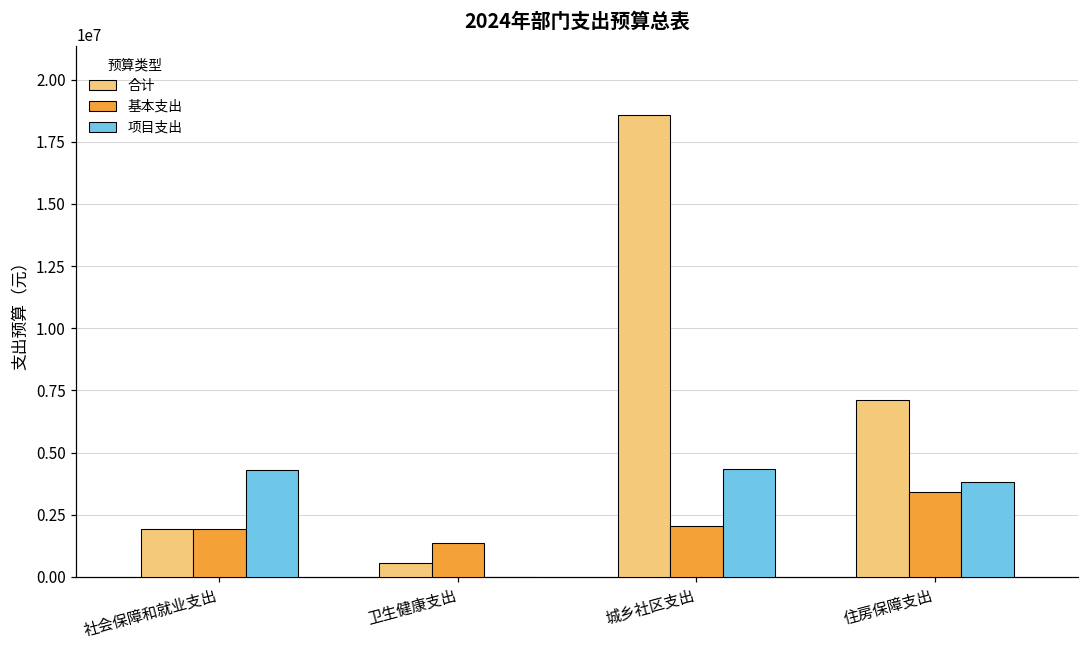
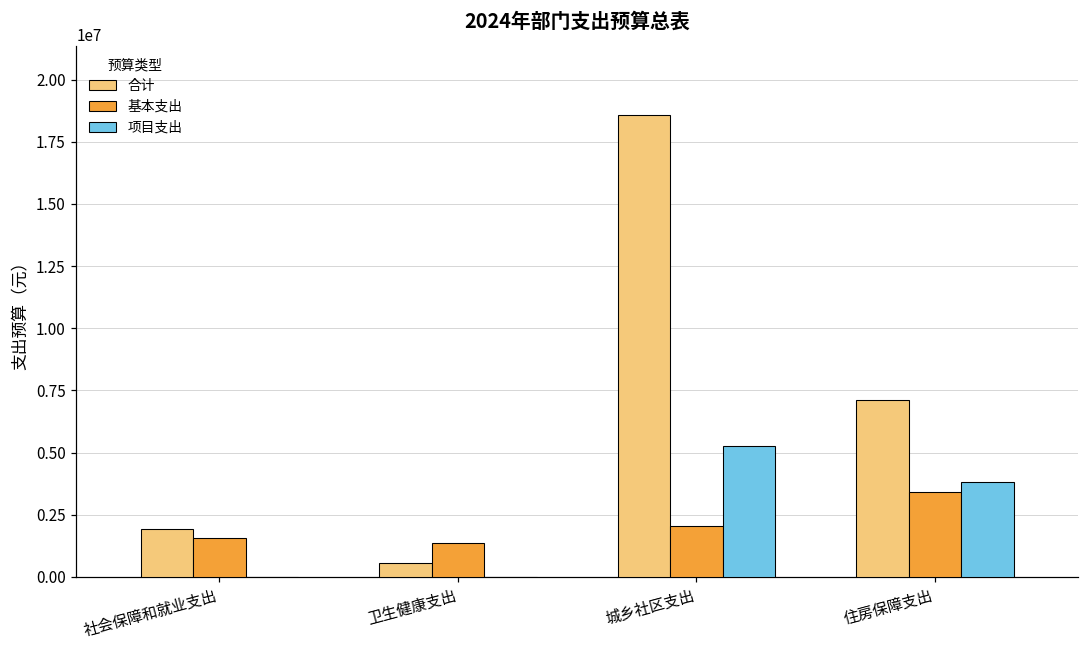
  {
    "合计": {
      "社会保障和就业支出": 1900000,
      "卫生健康支出": 600000,
      "城乡社区支出": 18600000,
      "住房保障支出": 7100000
    },
    "基本支出": {
-     "社会保障和就业支出": 1900000,
+     "社会保障和就业支出": 1600000,
      "卫生健康支出": 1400000,
      "城乡社区支出": 2000000,
      "住房保障支出": 3400000
    },
    "项目支出": {
-     "社会保障和就业支出": 4300000,
+     "社会保障和就业支出": 0,
      "卫生健康支出": 0,
-     "城乡社区支出": 4300000,
+     "城乡社区支出": 5200000,
      "住房保障支出": 3800000
    }
  }
